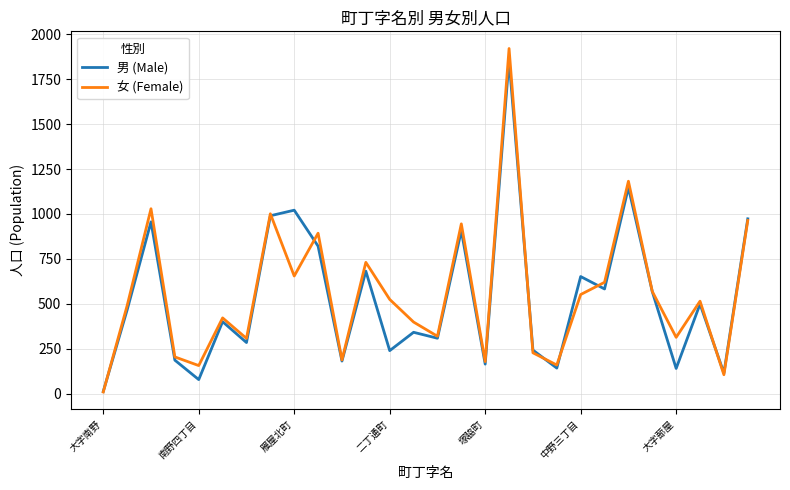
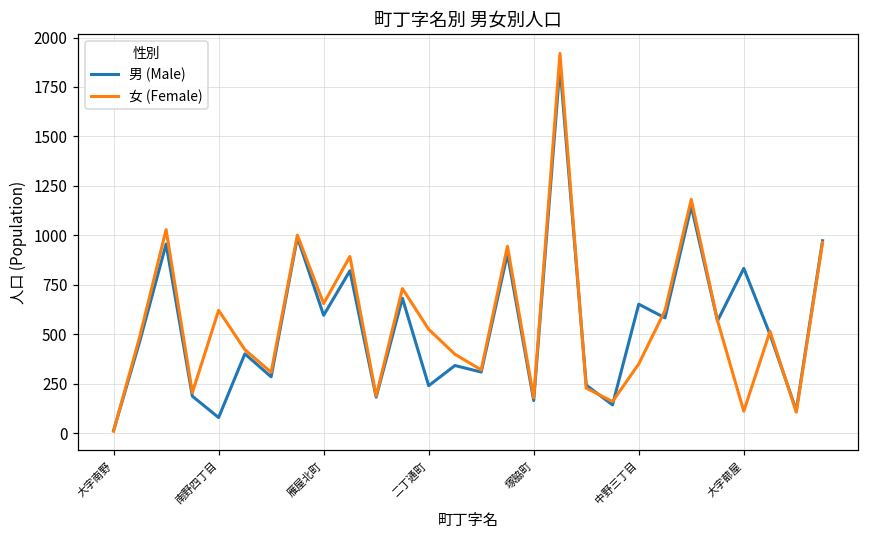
  {
    "男 (Male)": {
      "南野四丁目": 80,
-     "雁屋北町": 1020,
+     "雁屋北町": 600,
      "二丁通町": 240,
      "中野三丁目": 650,
-     "大字蔀屋": 140
+     "大字蔀屋": 830
    },
    "女 (Female)": {
-     "南野四丁目": 160,
+     "南野四丁目": 620,
      "雁屋北町": 660,
      "二丁通町": 530,
-     "中野三丁目": 550,
-     "大字蔀屋": 310
+     "中野三丁目": 350,
+     "大字蔀屋": 110
    }
  }
